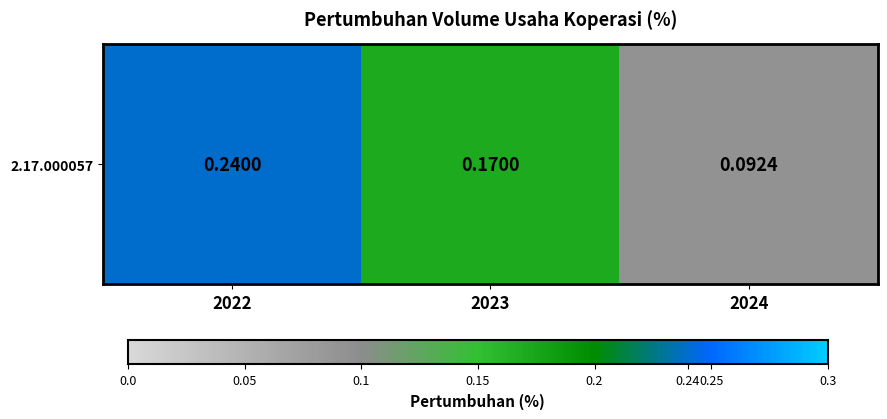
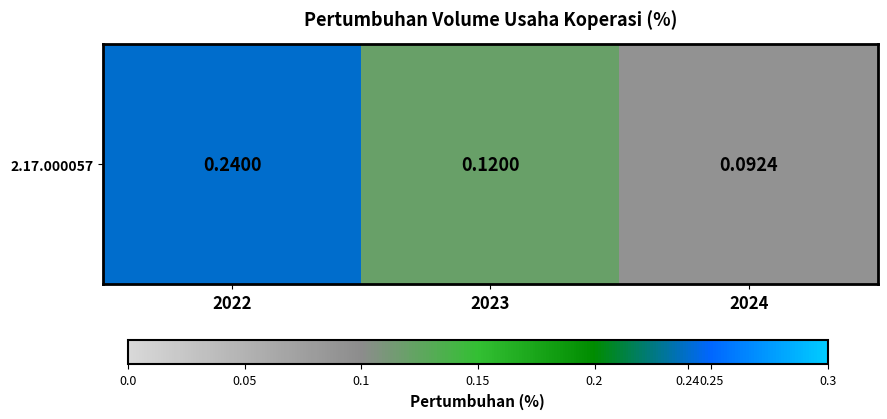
  {
    "2.17.000057": {
      "2022": 0.2400,
-     "2023": 0.1700,
+     "2023": 0.1200,
      "2024": 0.0924
    }
  }
